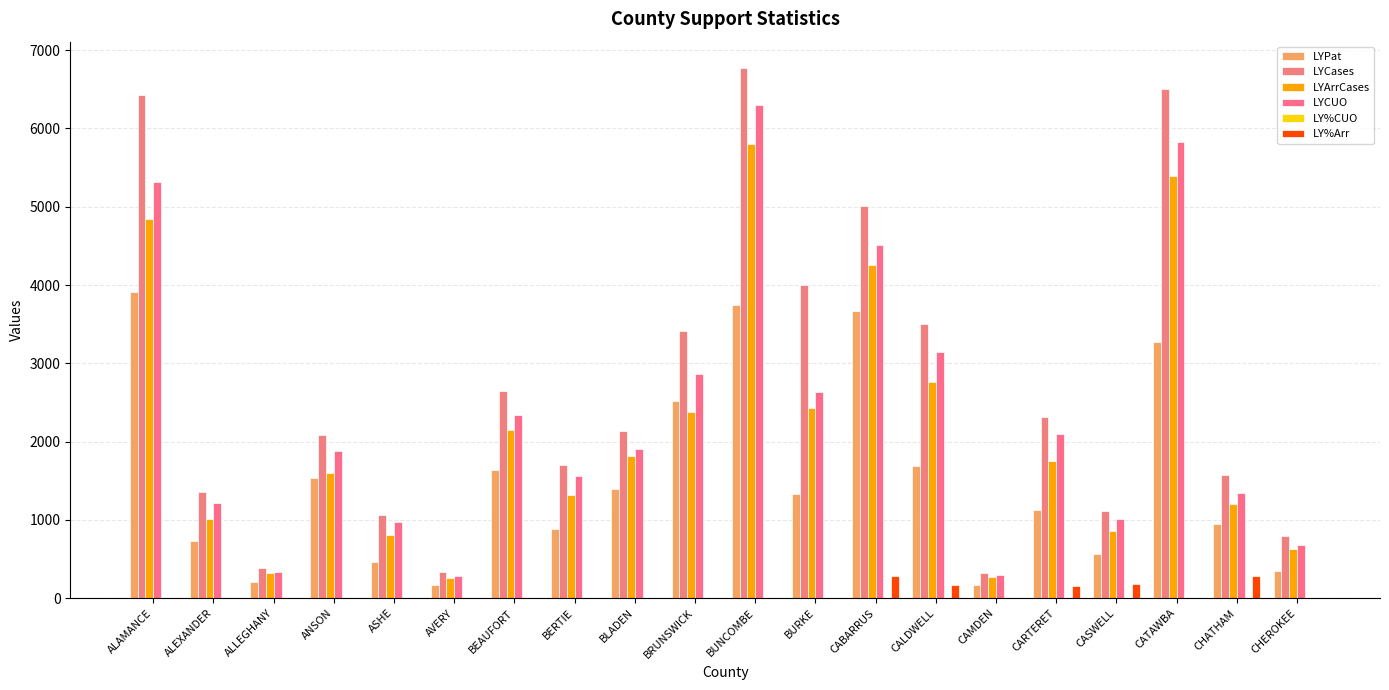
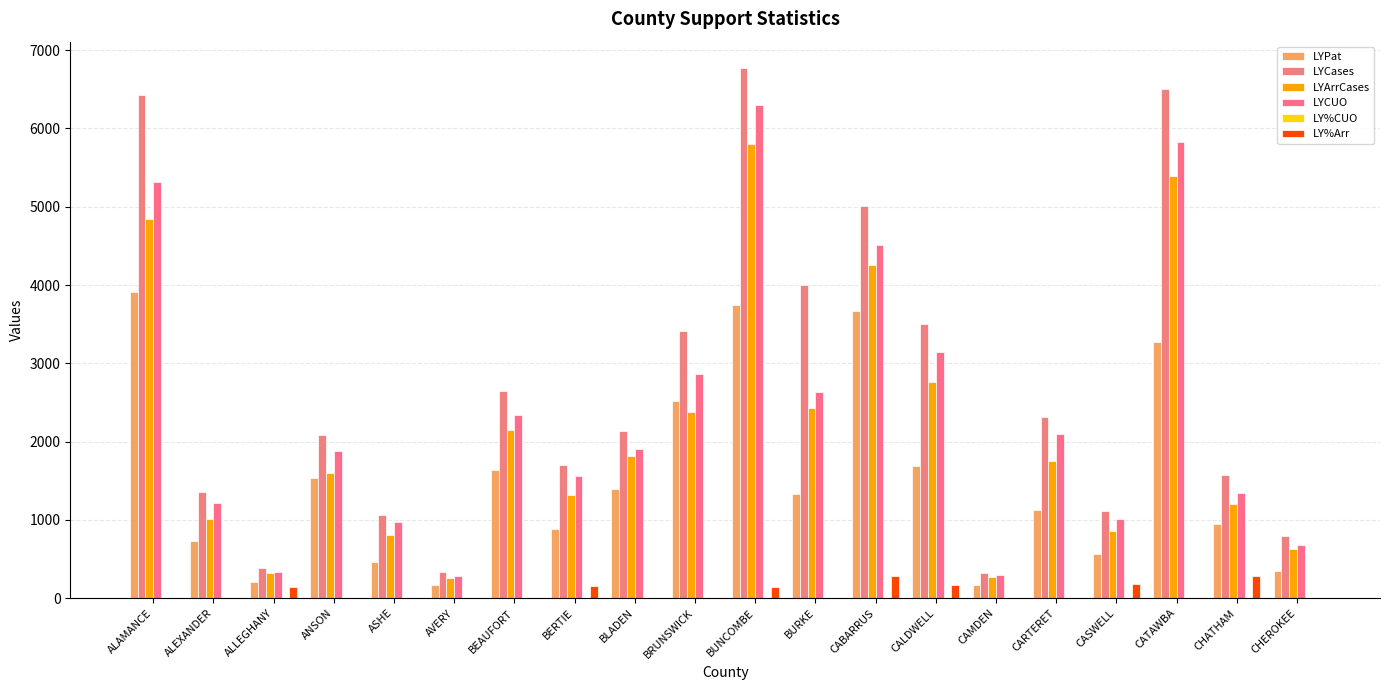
  {
    "LY%Arr": {
-     "ALLEGHANY": 0,
-     "BERTIE": 0,
-     "BUNCOMBE": 0,
+     "ALLEGHANY": 100,
+     "BERTIE": 200,
+     "BUNCOMBE": 100,
      "CABARRUS": 300,
      "CALDWELL": 200,
-     "CARTERET": 200,
+     "CARTERET": 0,
      "CASWELL": 200,
      "CHATHAM": 300
    }
  }
